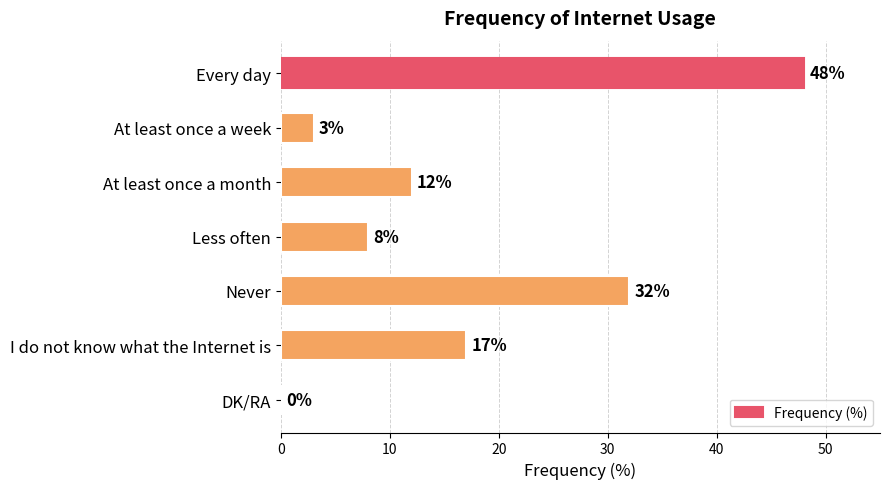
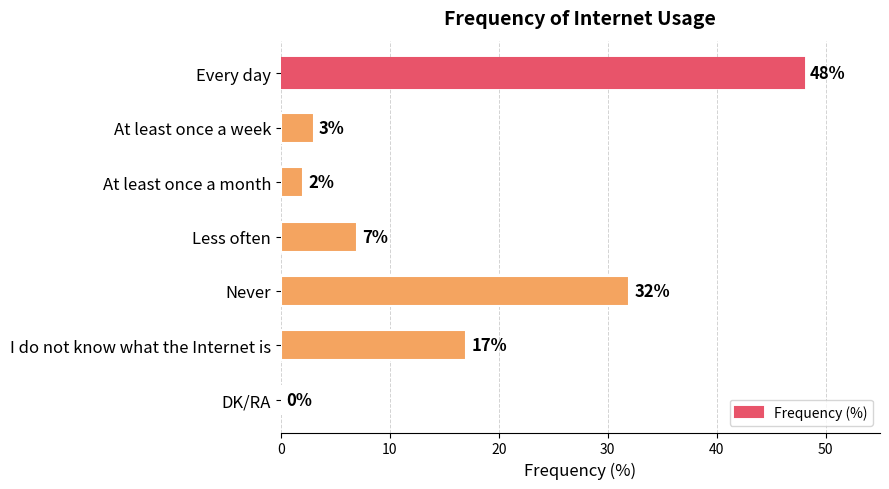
  {
    "Every day": "48%",
    "At least once a week": "3%",
-   "At least once a month": "12%",
-   "Less often": "8%",
+   "At least once a month": "2%",
+   "Less often": "7%",
    "Never": "32%",
    "I do not know what the Internet is": "17%",
    "DK/RA": "0%"
  }
